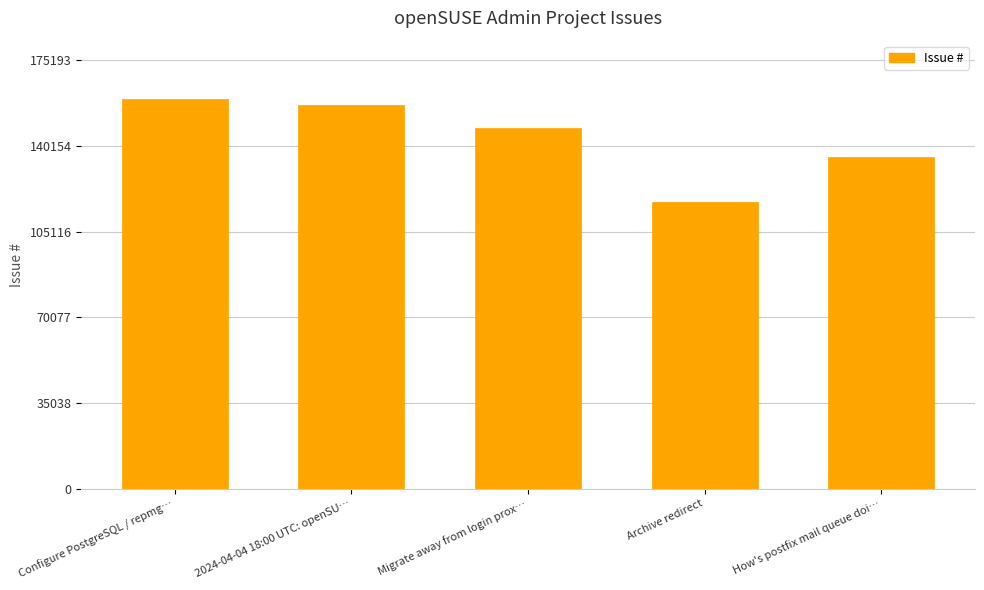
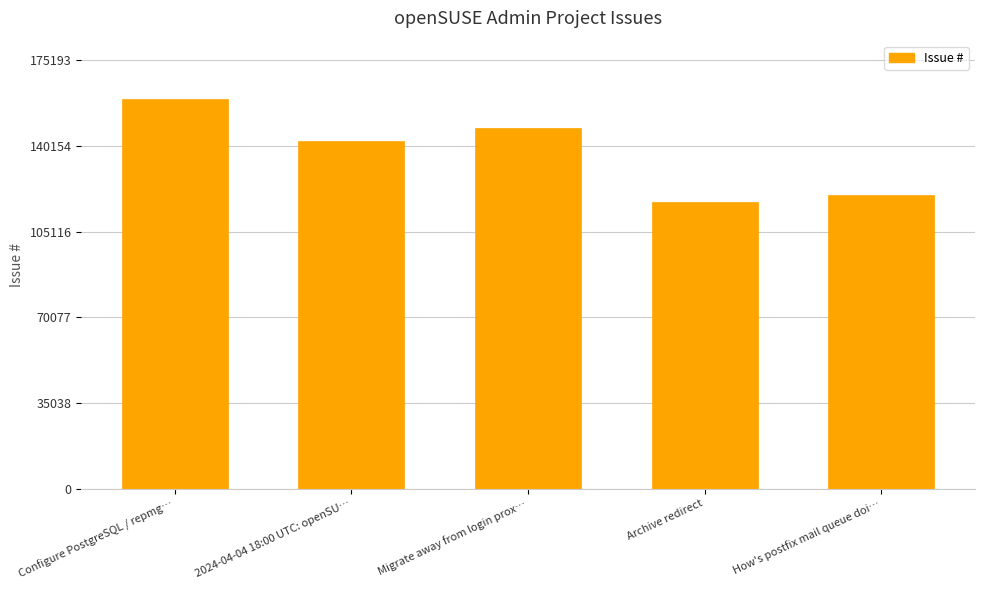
  {
    "Configure PostgreSQL / repmg…": 159000,
-   "2024-04-04 18:00 UTC: openSU…": 157000,
+   "2024-04-04 18:00 UTC: openSU…": 142000,
    "Migrate away from login prox…": 148000,
    "Archive redirect": 117000,
-   "How's postfix mail queue doi…": 136000
+   "How's postfix mail queue doi…": 120000
  }
